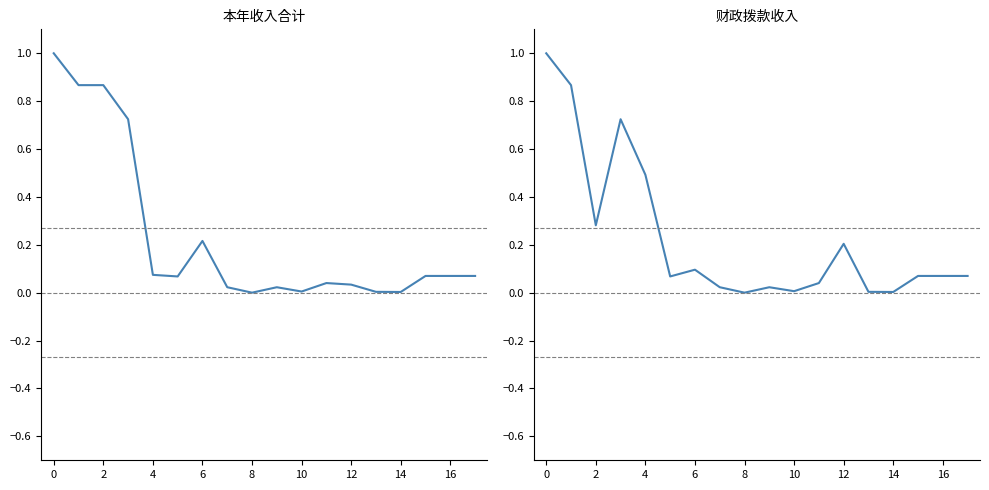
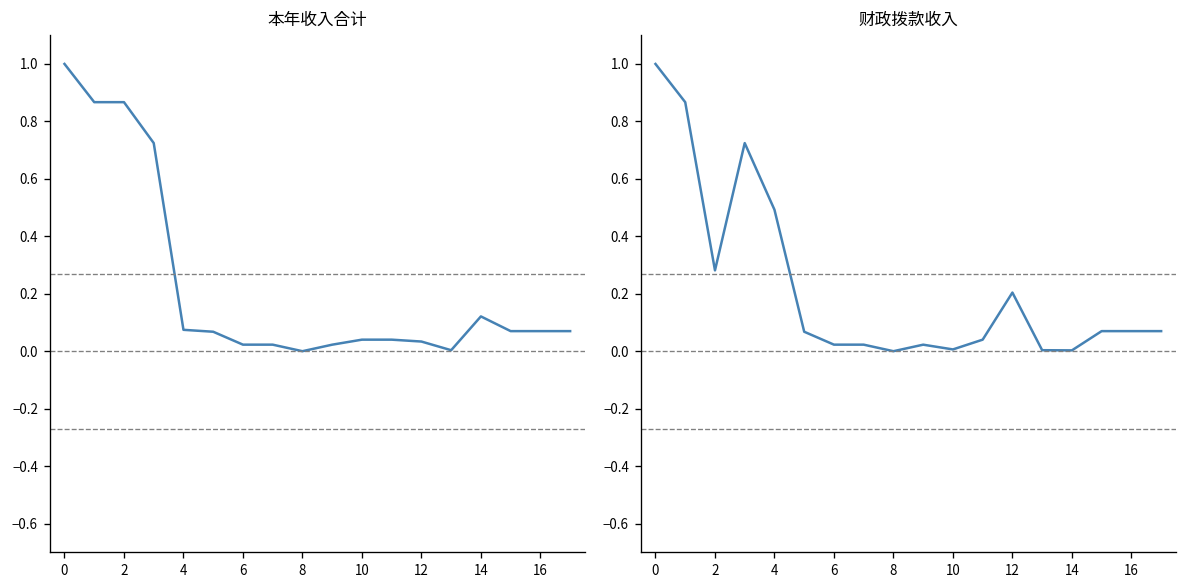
  {
    "本年收入合计": {
      "0": 1.00,
      "2": 0.87,
      "4": 0.07,
-     "6": 0.22,
+     "6": 0.02,
      "8": 0.00,
-     "10": 0.00,
+     "10": 0.04,
      "12": 0.03,
-     "14": 0.00,
+     "14": 0.12,
      "16": 0.07
    },
    "财政拨款收入": {
      "0": 1.00,
      "2": 0.28,
      "4": 0.49,
-     "6": 0.10,
+     "6": 0.02,
      "8": 0.00,
      "10": 0.01,
      "12": 0.20,
      "14": 0.00,
      "16": 0.07
    }
  }
